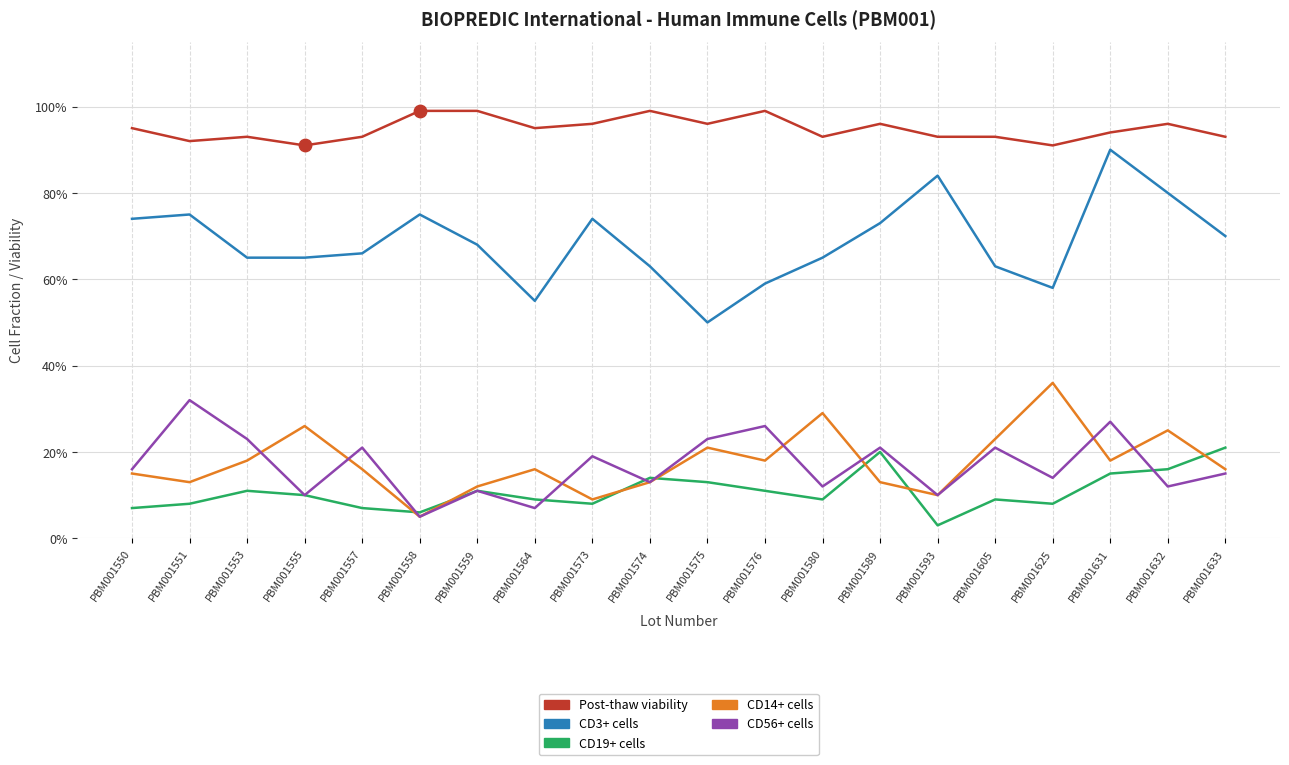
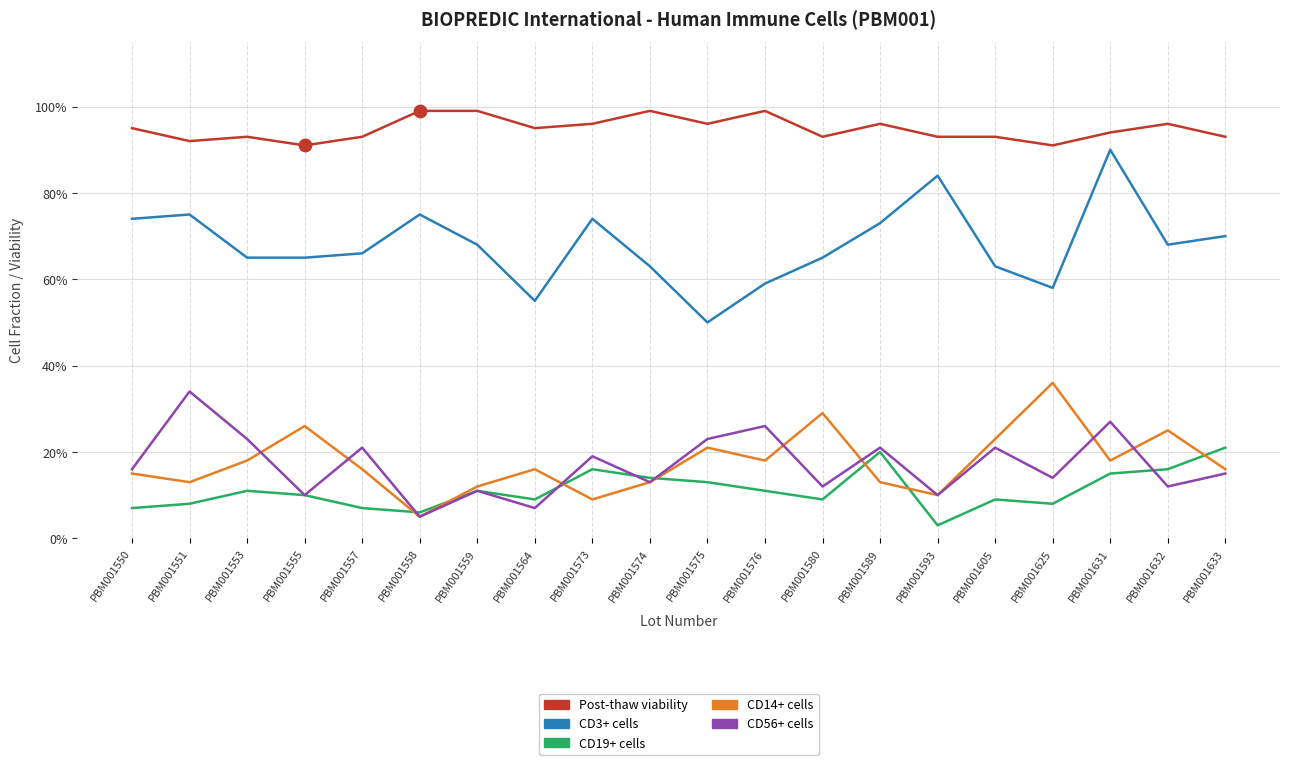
  {
    "CD3+ cells": {
      "PBM001550": "74%",
      "PBM001551": "75%",
      "PBM001553": "65%",
      "PBM001555": "65%",
      "PBM001557": "66%",
      "PBM001558": "75%",
      "PBM001559": "68%",
      "PBM001564": "55%",
      "PBM001573": "74%",
      "PBM001574": "63%",
      "PBM001575": "50%",
      "PBM001576": "59%",
      "PBM001580": "65%",
      "PBM001589": "73%",
      "PBM001593": "84%",
      "PBM001605": "63%",
      "PBM001625": "58%",
      "PBM001631": "90%",
-     "PBM001632": "80%",
+     "PBM001632": "68%",
      "PBM001633": "70%"
    },
    "CD19+ cells": {
      "PBM001550": "7%",
      "PBM001551": "8%",
      "PBM001553": "11%",
      "PBM001557": "7%",
      "PBM001558": "6%",
      "PBM001564": "9%",
-     "PBM001573": "8%",
+     "PBM001573": "16%",
      "PBM001574": "14%",
      "PBM001575": "13%",
      "PBM001576": "11%",
      "PBM001580": "9%",
      "PBM001589": "20%",
      "PBM001593": "3%",
      "PBM001605": "9%",
      "PBM001625": "8%",
      "PBM001631": "15%",
      "PBM001632": "16%",
      "PBM001633": "21%"
    },
    "CD14+ cells": {
      "PBM001550": "15%",
      "PBM001551": "13%",
      "PBM001553": "18%",
      "PBM001555": "26%",
      "PBM001557": "16%",
      "PBM001559": "12%",
      "PBM001564": "16%",
      "PBM001573": "9%",
      "PBM001575": "21%",
      "PBM001576": "18%",
      "PBM001580": "29%",
      "PBM001589": "13%",
      "PBM001605": "23%",
      "PBM001625": "36%",
      "PBM001631": "18%",
      "PBM001632": "25%",
      "PBM001633": "16%"
    },
    "CD56+ cells": {
      "PBM001550": "16%",
-     "PBM001551": "32%",
+     "PBM001551": "34%",
      "PBM001553": "23%",
      "PBM001557": "21%",
      "PBM001564": "7%",
      "PBM001573": "19%",
      "PBM001575": "23%",
      "PBM001576": "26%",
      "PBM001580": "12%",
      "PBM001589": "21%",
      "PBM001605": "21%",
      "PBM001625": "14%",
      "PBM001631": "27%",
      "PBM001632": "12%",
      "PBM001633": "15%"
    }
  }
